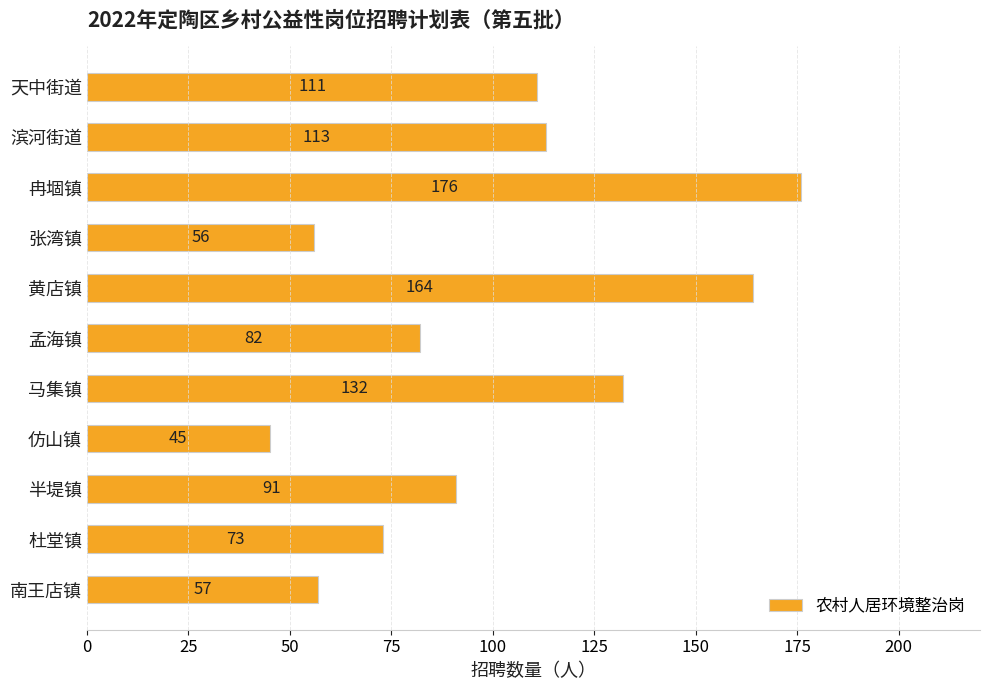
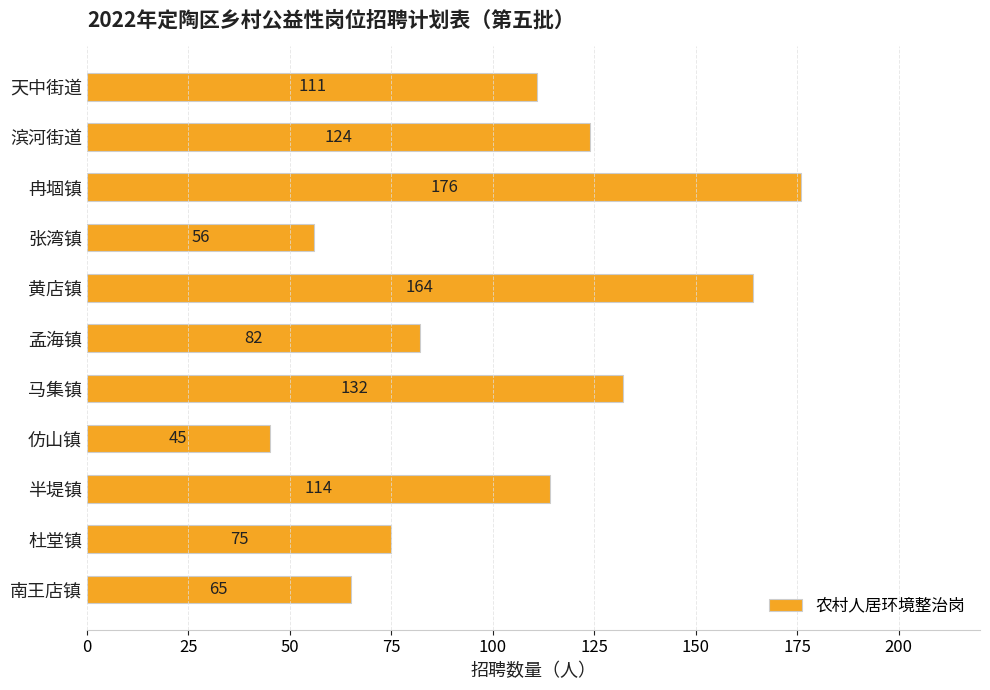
  {
    "天中街道": 111,
-   "滨河街道": 113,
+   "滨河街道": 124,
    "冉堌镇": 176,
    "张湾镇": 56,
    "黄店镇": 164,
    "孟海镇": 82,
    "马集镇": 132,
    "仿山镇": 45,
-   "半堤镇": 91,
-   "杜堂镇": 73,
-   "南王店镇": 57
+   "半堤镇": 114,
+   "杜堂镇": 75,
+   "南王店镇": 65
  }
